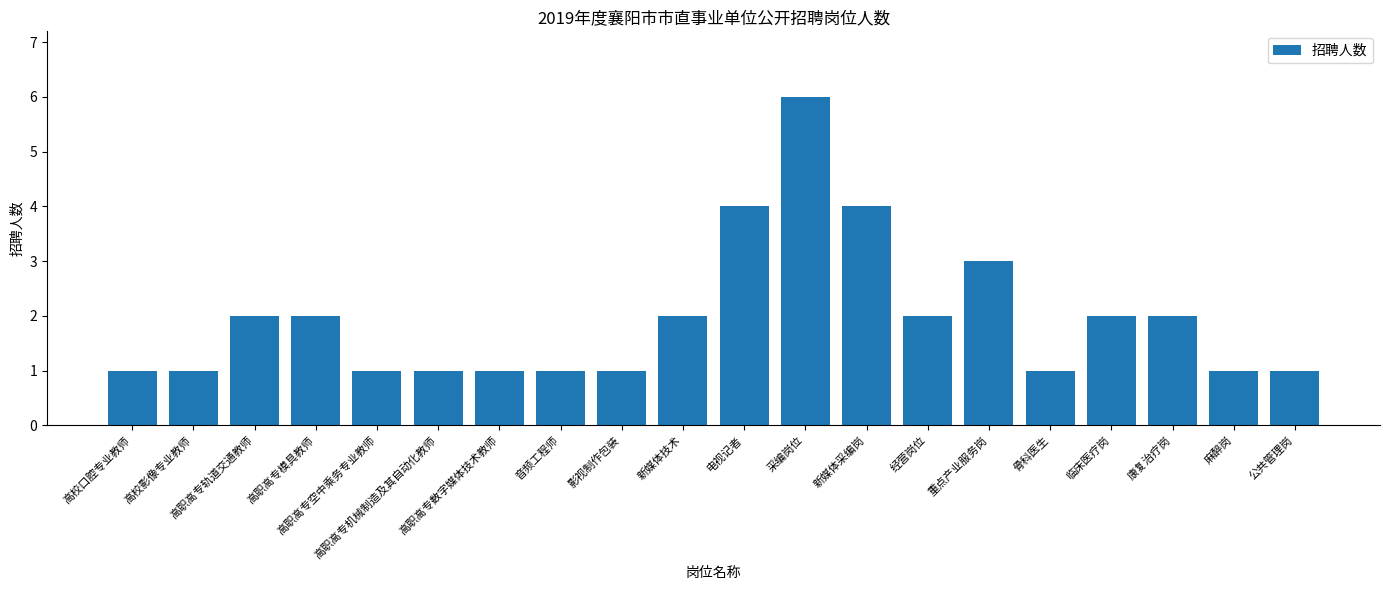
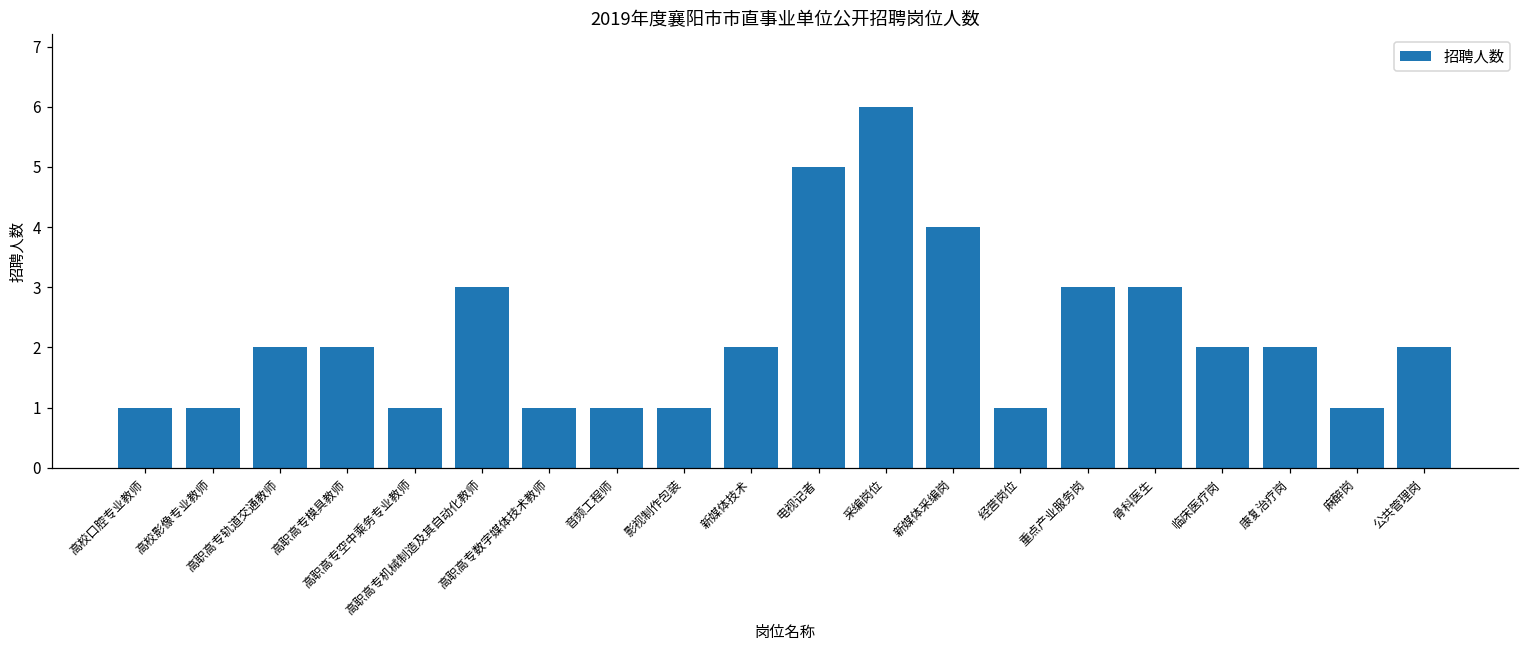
  {
    "高校口腔专业教师": 1,
    "高校影像专业教师": 1,
    "高职高专轨道交通教师": 2,
    "高职高专模具教师": 2,
    "高职高专空中乘务专业教师": 1,
-   "高职高专机械制造及其自动化教师": 1,
+   "高职高专机械制造及其自动化教师": 3,
    "高职高专数字媒体技术教师": 1,
    "音频工程师": 1,
    "影视制作包装": 1,
    "新媒体技术": 2,
-   "电视记者": 4,
+   "电视记者": 5,
    "采编岗位": 6,
    "新媒体采编岗": 4,
-   "经营岗位": 2,
+   "经营岗位": 1,
    "重点产业服务岗": 3,
-   "骨科医生": 1,
+   "骨科医生": 3,
    "临床医疗岗": 2,
    "康复治疗岗": 2,
    "麻醉岗": 1,
-   "公共管理岗": 1
+   "公共管理岗": 2
  }
